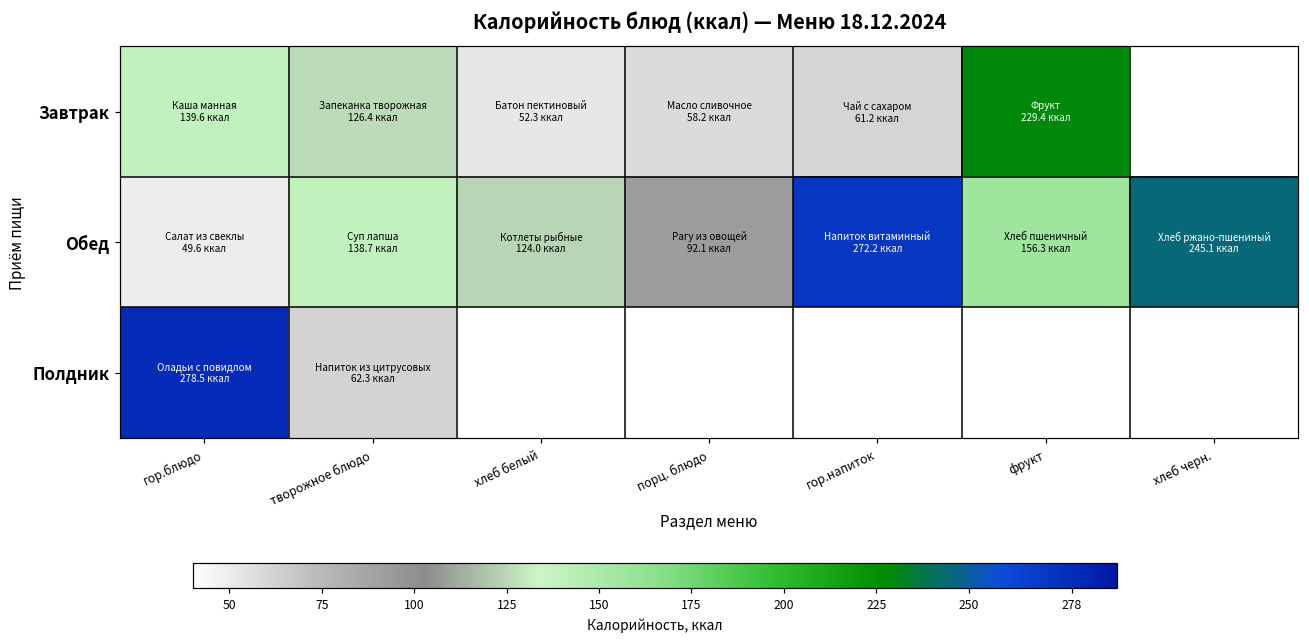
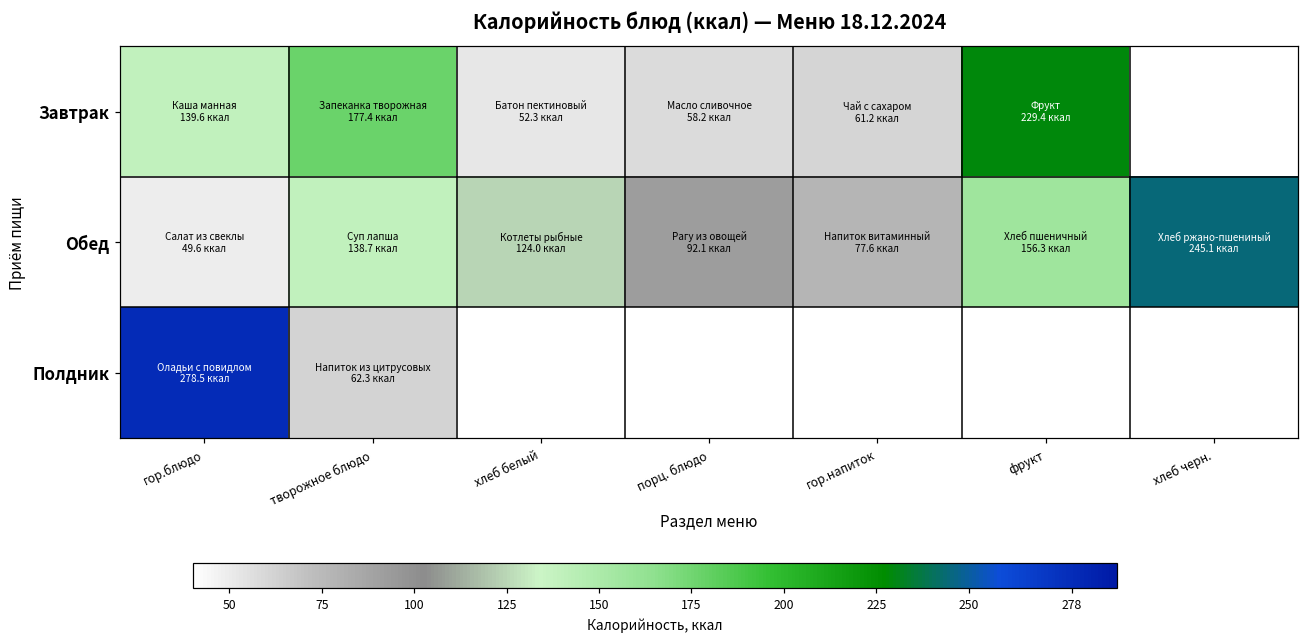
  {
    "Завтрак": {
      "гор.блюдо": 139.6,
-     "творожное блюдо": 126.4,
+     "творожное блюдо": 177.4,
      "хлеб белый": 52.3,
      "порц. блюдо": 58.2,
      "гор.напиток": 61.2,
      "фрукт": 229.4
    },
    "Обед": {
      "гор.блюдо": 49.6,
      "творожное блюдо": 138.7,
      "хлеб белый": 124.0,
      "порц. блюдо": 92.1,
-     "гор.напиток": 272.2,
+     "гор.напиток": 77.6,
      "фрукт": 156.3,
      "хлеб черн.": 245.1
    },
    "Полдник": {
      "гор.блюдо": 278.5,
      "творожное блюдо": 62.3
    }
  }
